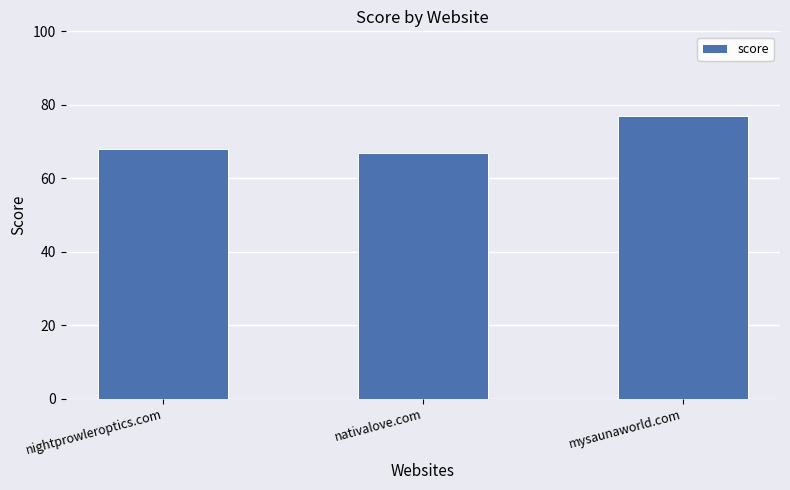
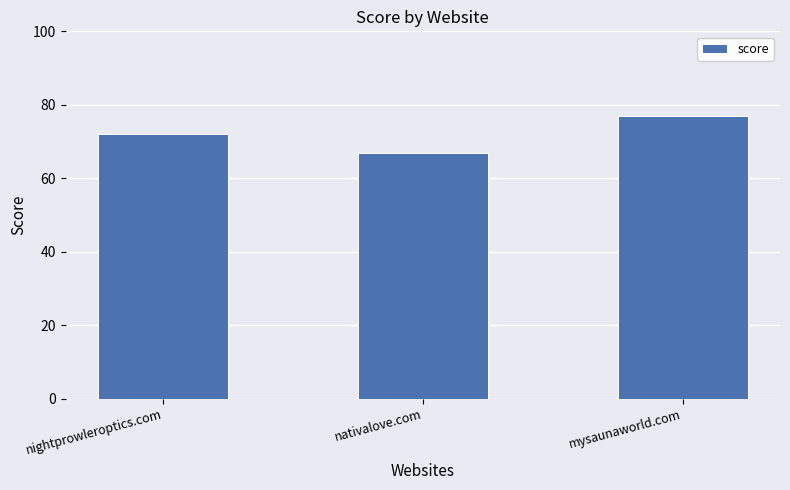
  {
-   "nightprowleroptics.com": 68,
+   "nightprowleroptics.com": 72,
    "nativalove.com": 67,
    "mysaunaworld.com": 77
  }
